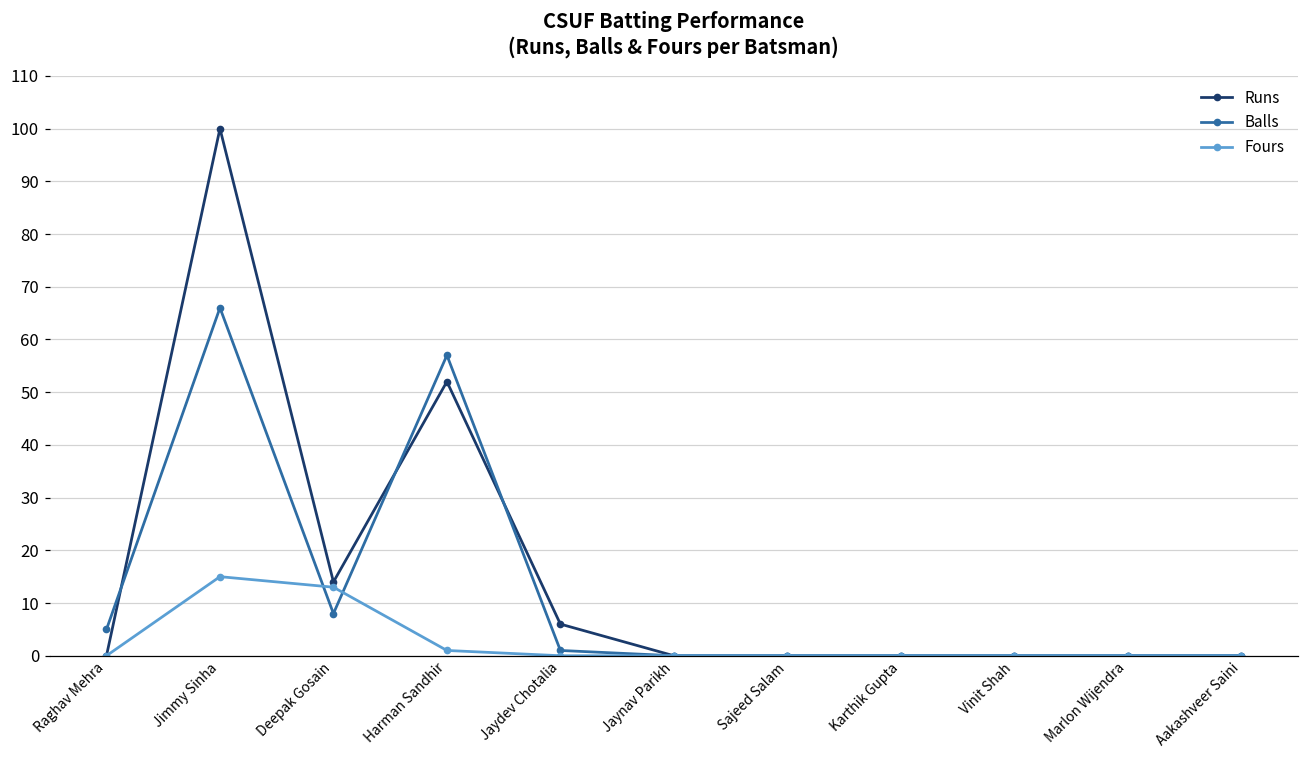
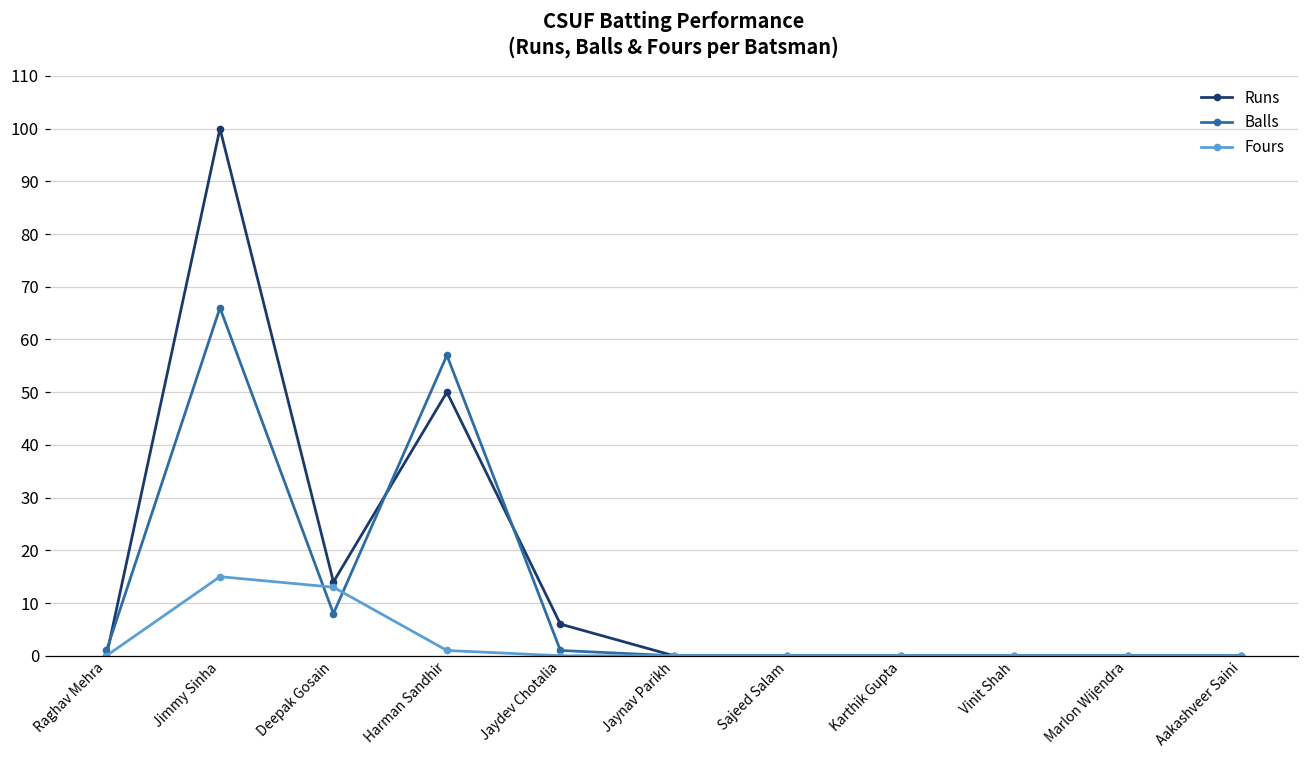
  {
    "Runs": {
      "Jimmy Sinha": 100,
      "Deepak Gosain": 14,
-     "Harman Sandhir": 52,
+     "Harman Sandhir": 50,
      "Jaydev Chotalia": 6
    },
    "Balls": {
-     "Raghav Mehra": 5,
+     "Raghav Mehra": 1,
      "Jimmy Sinha": 66,
      "Deepak Gosain": 8,
      "Harman Sandhir": 57,
      "Jaydev Chotalia": 1
    },
    "Fours": {
      "Jimmy Sinha": 15,
      "Deepak Gosain": 13,
      "Harman Sandhir": 1,
      "Jaydev Chotalia": 0
    }
  }
